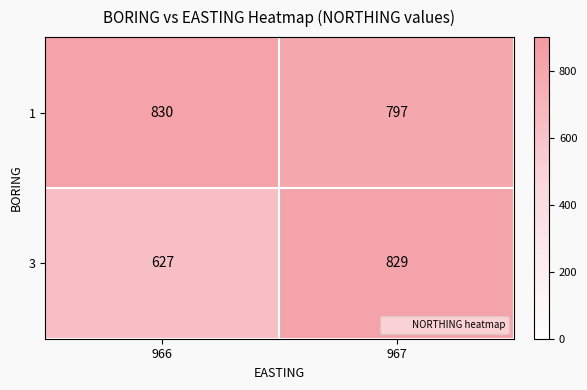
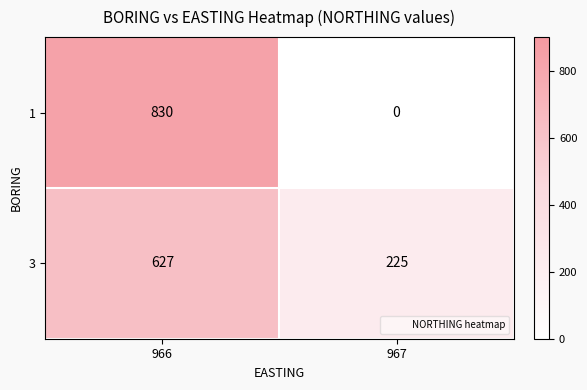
  {
    "1": {
      "966": 830,
-     "967": 797
+     "967": 0
    },
    "3": {
      "966": 627,
-     "967": 829
+     "967": 225
    }
  }
